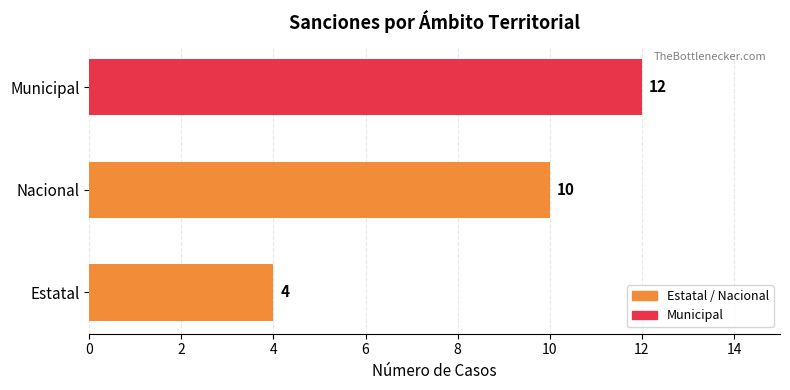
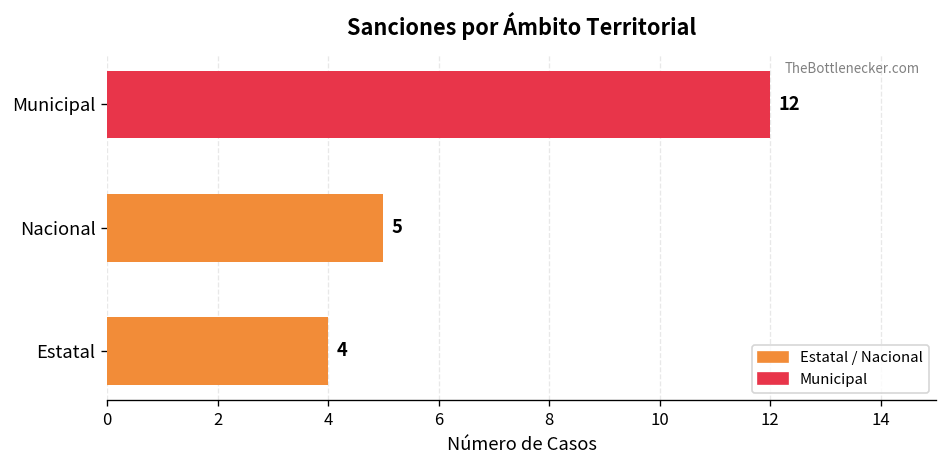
  {
    "Municipal": 12,
-   "Nacional": 10,
+   "Nacional": 5,
    "Estatal": 4
  }
